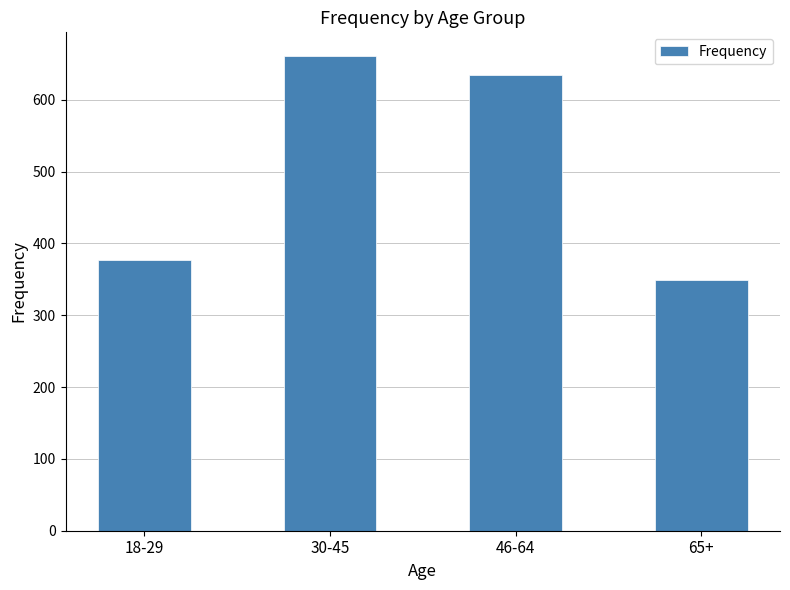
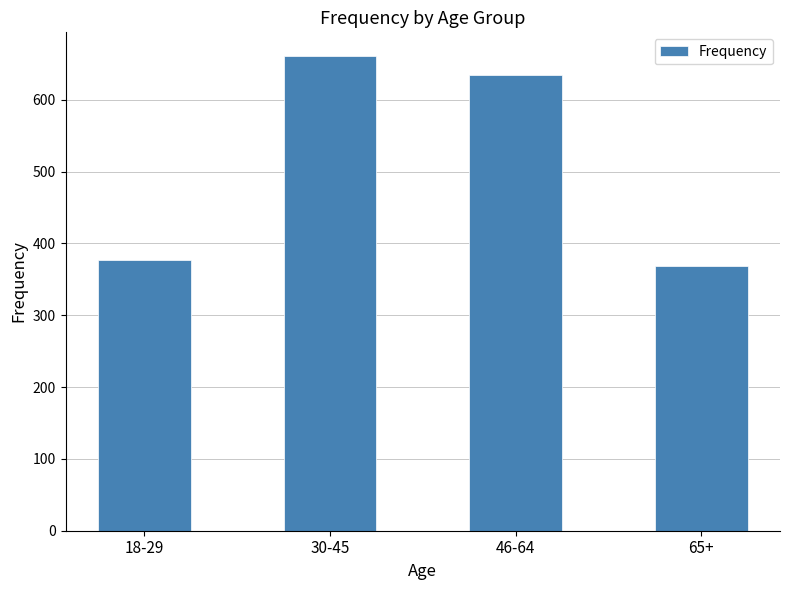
  {
    "18-29": 380,
    "30-45": 660,
    "46-64": 630,
-   "65+": 350
+   "65+": 370
  }
